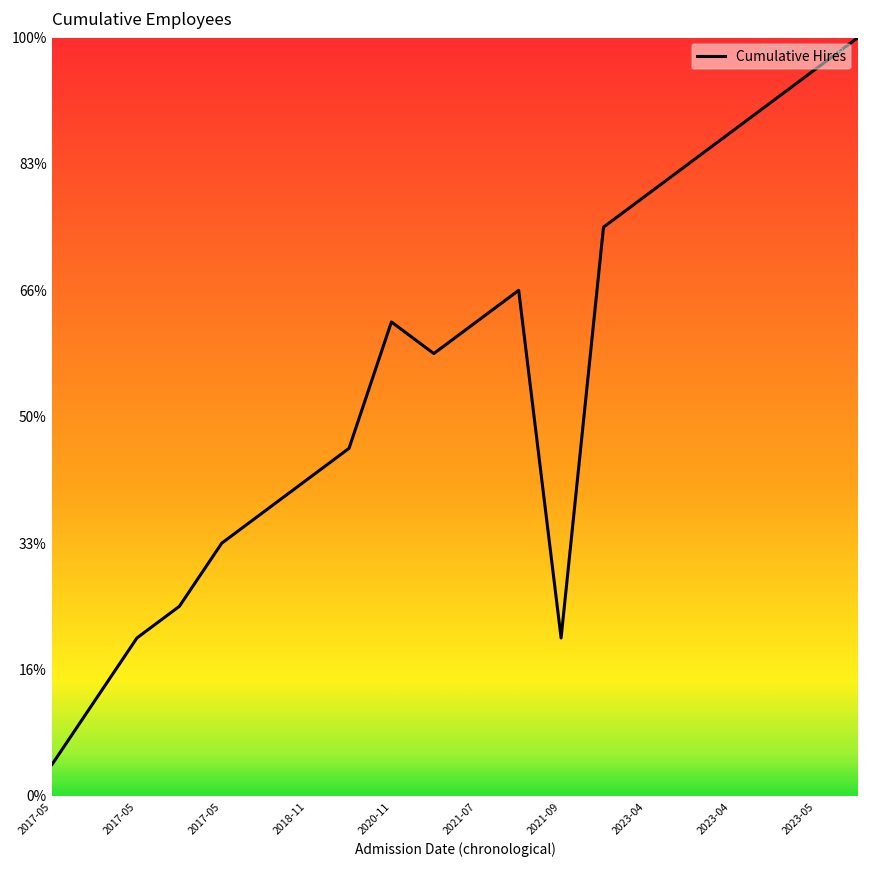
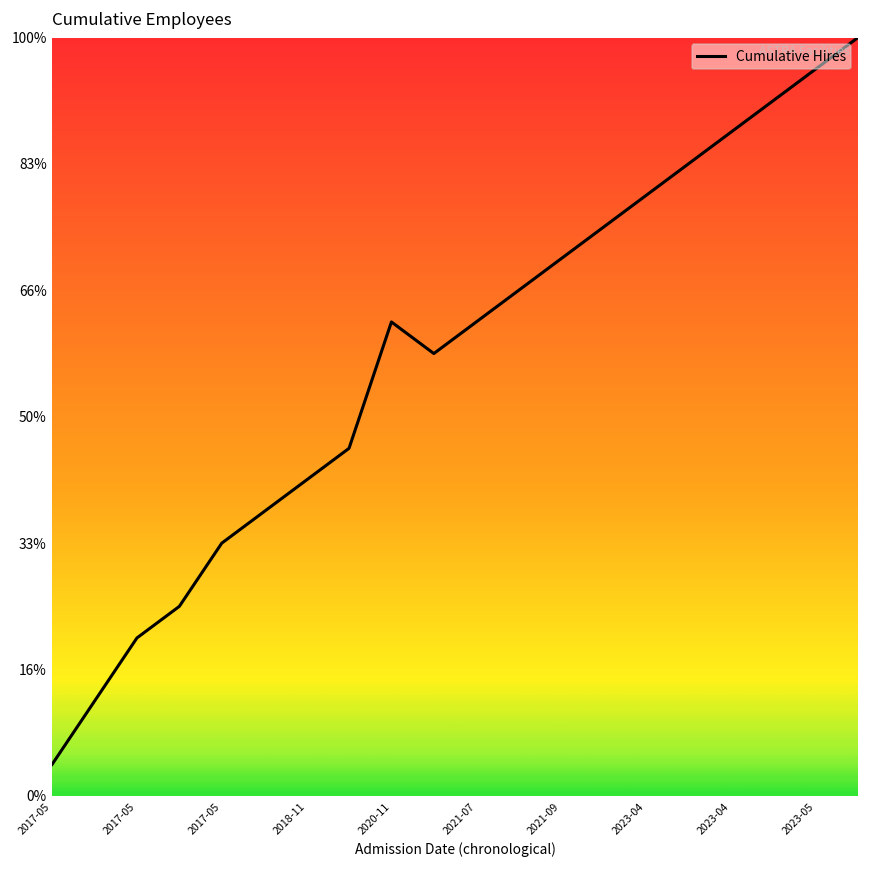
  {
    "2018-11": "42%",
    "2020-11": "63%",
    "2021-07": "63%",
-   "2021-09": "21%"
+   "2021-09": "71%"
  }
